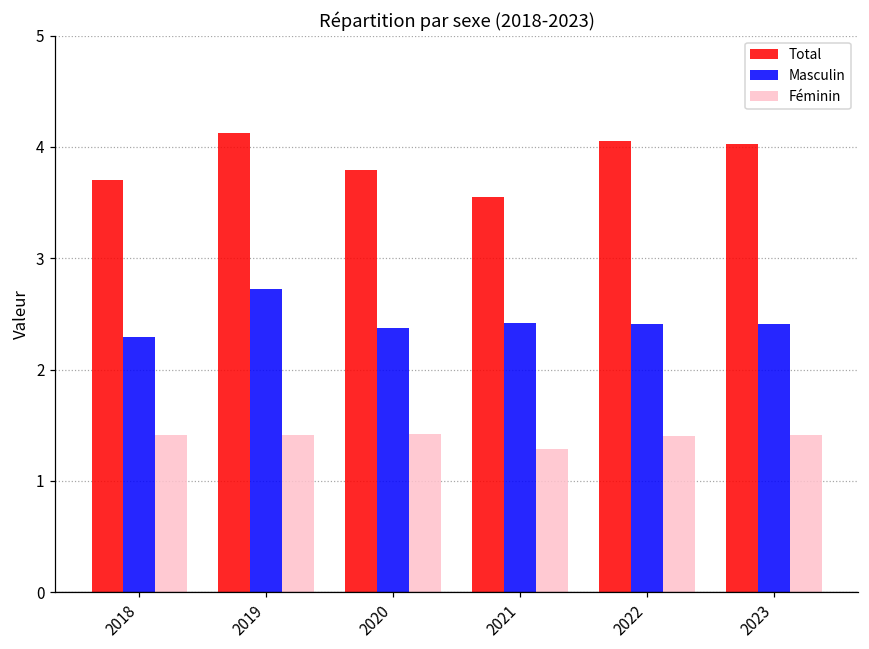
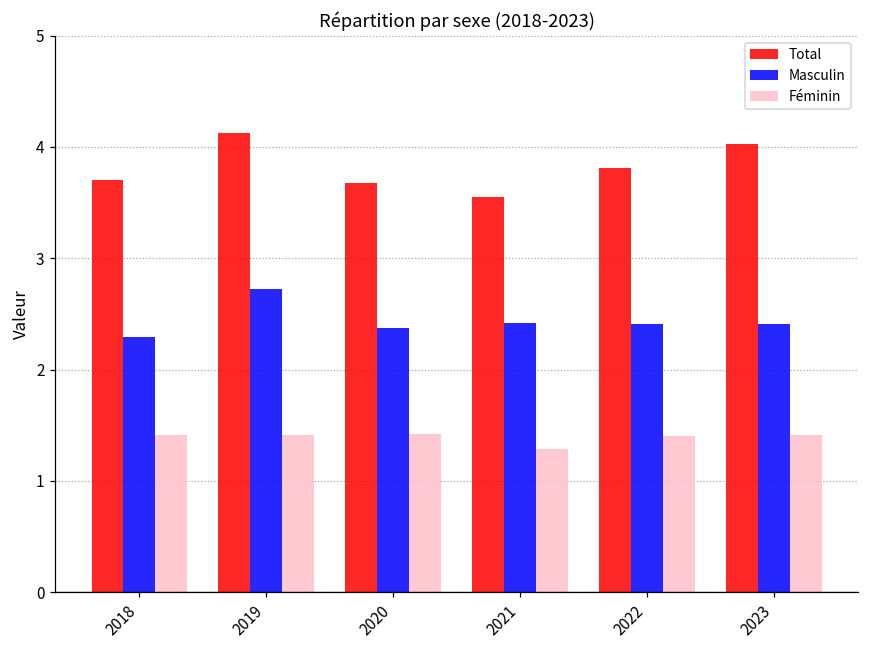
  {
    "Total": {
      "2018": 3.70,
      "2019": 4.13,
-     "2020": 3.79,
+     "2020": 3.68,
      "2021": 3.55,
-     "2022": 4.05,
+     "2022": 3.81,
      "2023": 4.03
    },
    "Masculin": {
      "2018": 2.29,
      "2019": 2.72,
      "2020": 2.37,
      "2021": 2.42,
      "2022": 2.41,
      "2023": 2.41
    },
    "Féminin": {
      "2018": 1.41,
      "2019": 1.41,
      "2020": 1.42,
      "2021": 1.29,
      "2022": 1.40,
      "2023": 1.41
    }
  }
